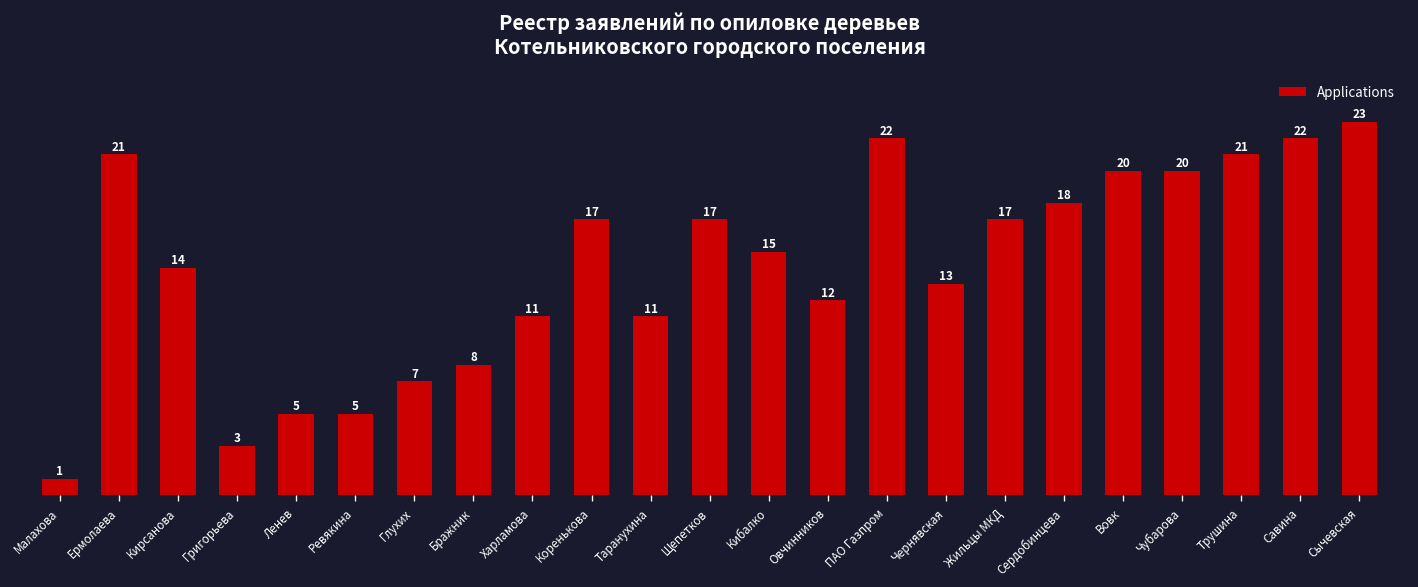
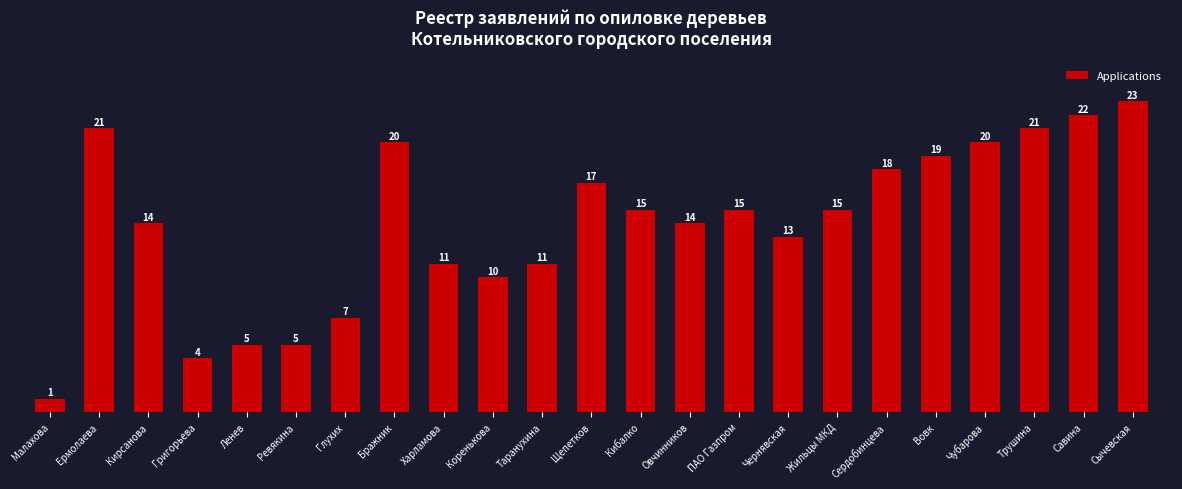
  {
    "Малахова": 1,
    "Ермолаева": 21,
    "Кирсанова": 14,
-   "Григорьева": 3,
+   "Григорьева": 4,
    "Ленев": 5,
    "Ревякина": 5,
    "Глухих": 7,
-   "Бражник": 8,
+   "Бражник": 20,
    "Харламова": 11,
-   "Коренькова": 17,
+   "Коренькова": 10,
    "Таранухина": 11,
    "Щепетков": 17,
    "Кибалко": 15,
-   "Овчинников": 12,
-   "ПАО Газпром": 22,
+   "Овчинников": 14,
+   "ПАО Газпром": 15,
    "Чернявская": 13,
-   "Жильцы МКД": 17,
+   "Жильцы МКД": 15,
    "Сердобинцева": 18,
-   "Вовк": 20,
+   "Вовк": 19,
    "Чубарова": 20,
    "Трушина": 21,
    "Савина": 22,
    "Сычевская": 23
  }
